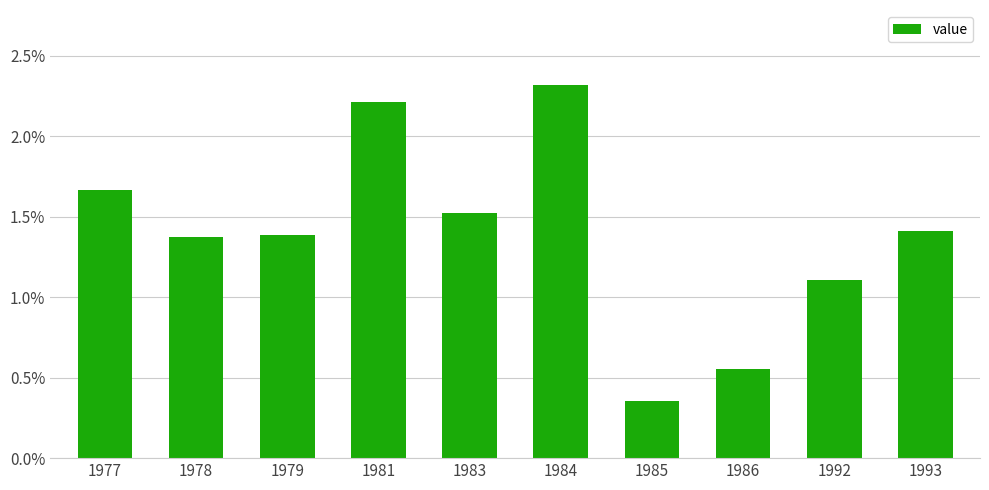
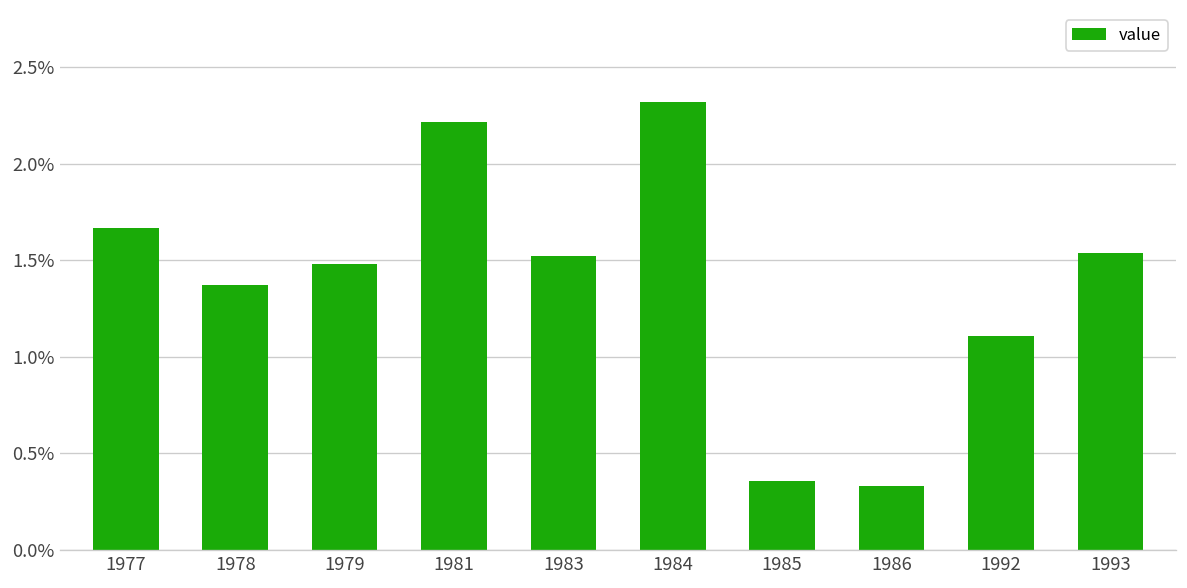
  {
    "1977": "1.67%",
    "1978": "1.37%",
-   "1979": "1.39%",
+   "1979": "1.48%",
    "1981": "2.21%",
    "1983": "1.52%",
    "1984": "2.32%",
    "1985": "0.36%",
-   "1986": "0.56%",
+   "1986": "0.33%",
    "1992": "1.11%",
-   "1993": "1.41%"
+   "1993": "1.54%"
  }
